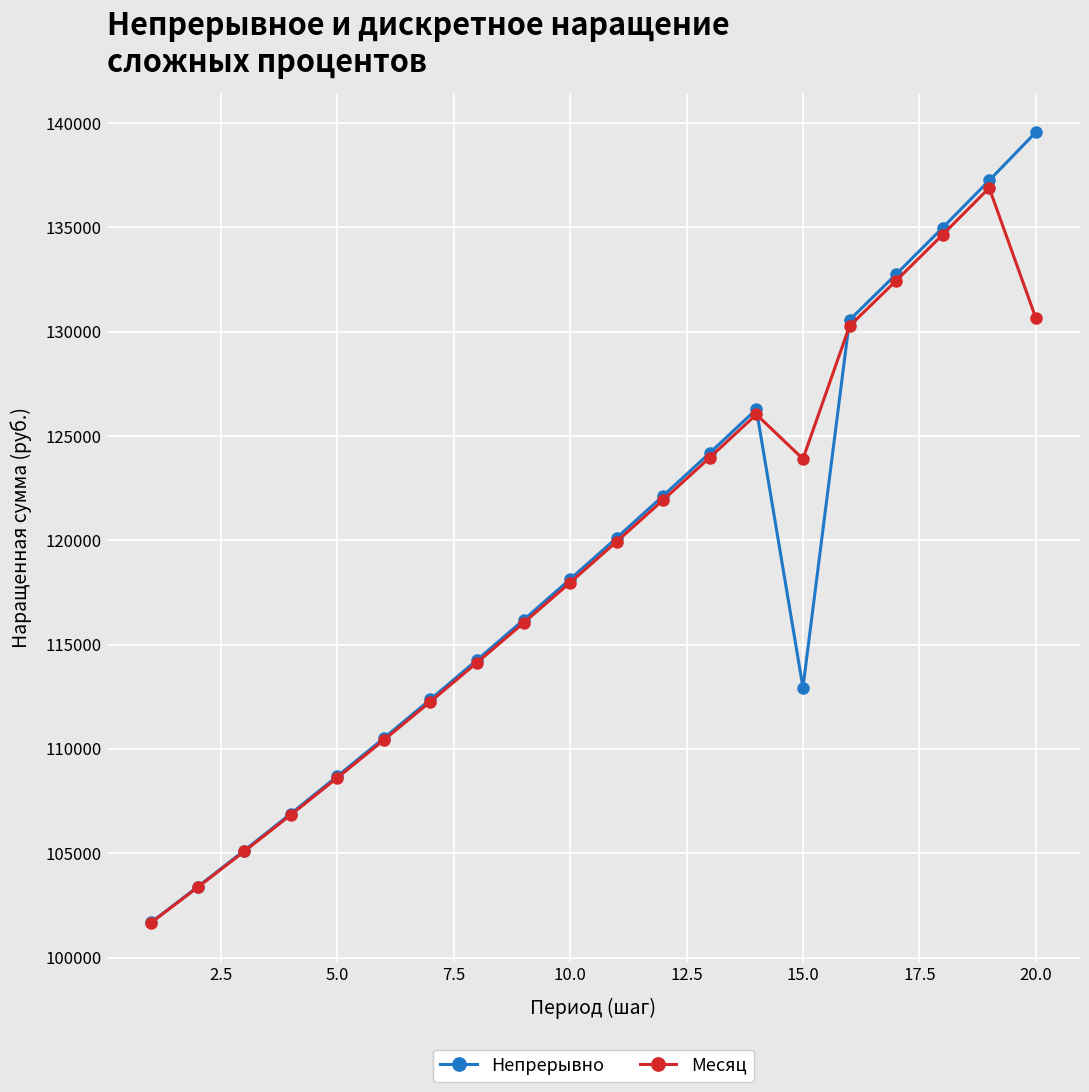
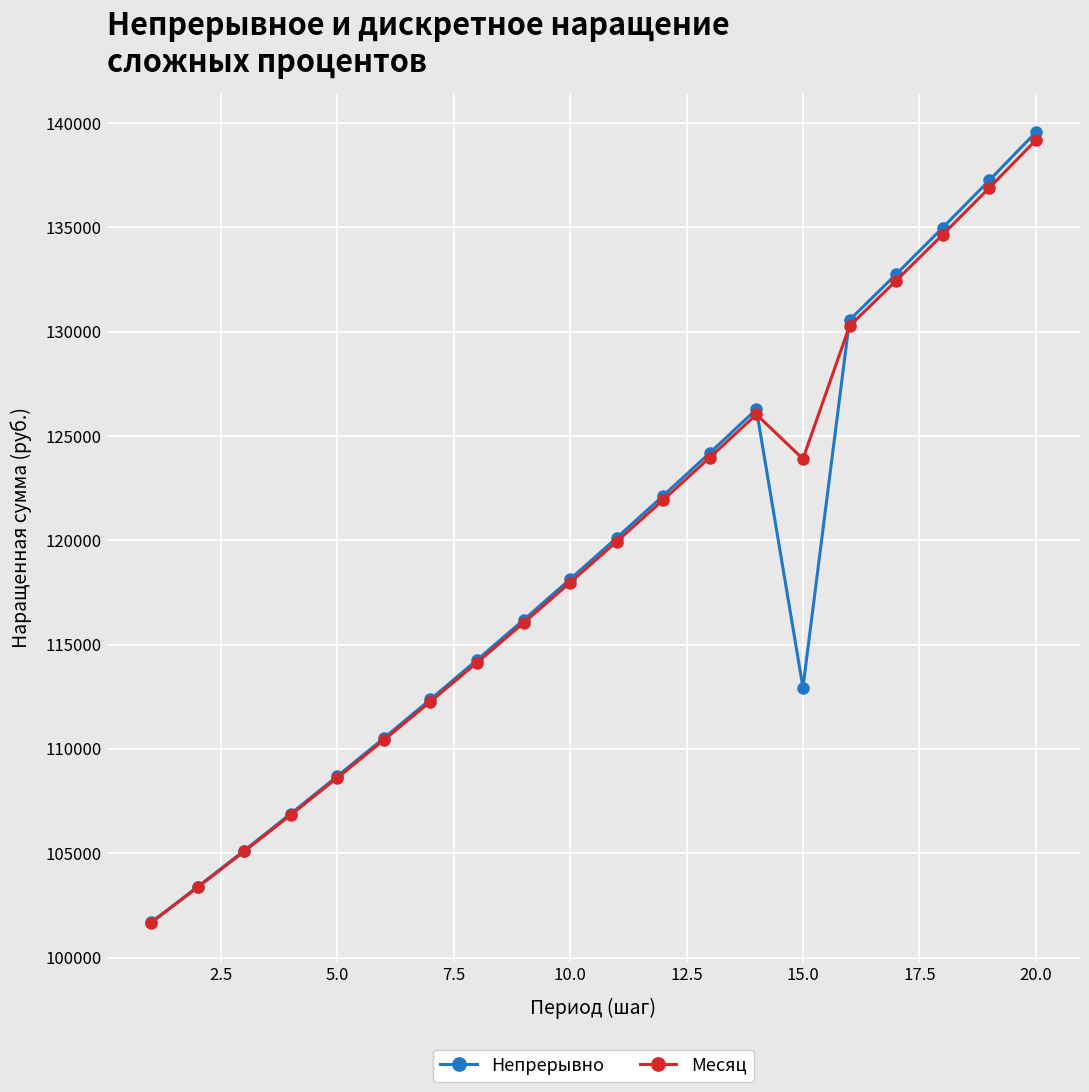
  {
    "Непрерывно": {
      "10.0": 118100,
      "15.0": 112900,
      "20.0": 139600
    },
    "Месяц": {
      "10.0": 118000,
      "15.0": 123900,
-     "20.0": 130700
+     "20.0": 139200
    }
  }
